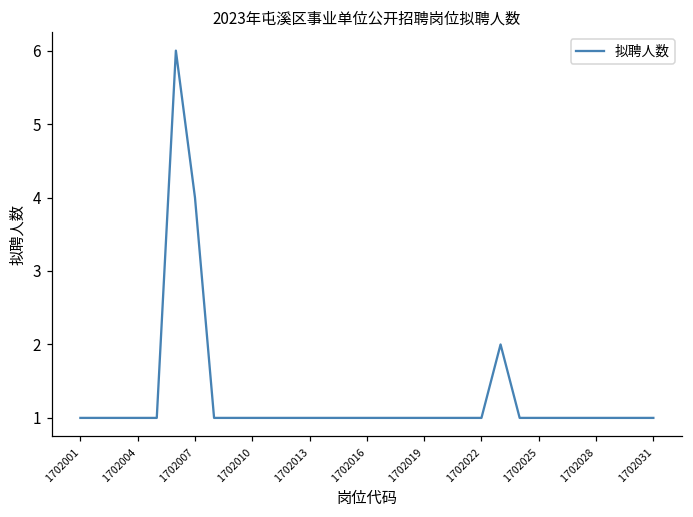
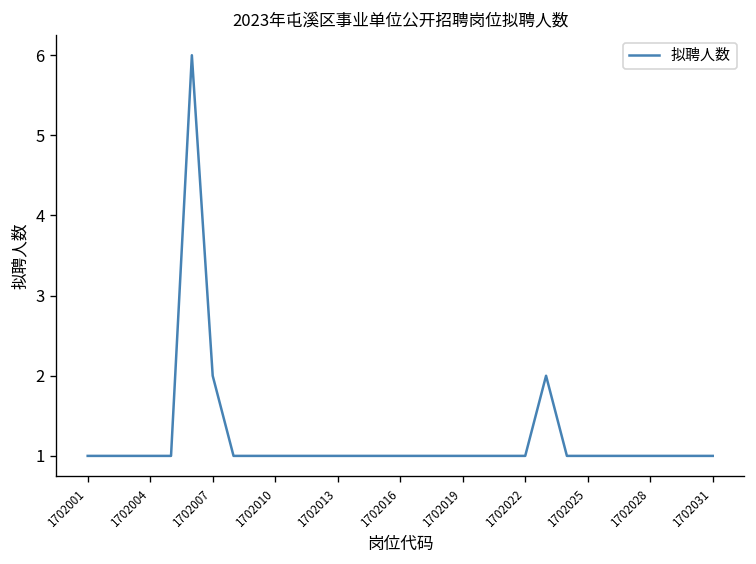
  {
    "1702001": 1,
    "1702004": 1,
-   "1702007": 4,
+   "1702007": 2,
    "1702010": 1,
    "1702013": 1,
    "1702016": 1,
    "1702019": 1,
    "1702022": 1,
    "1702025": 1,
    "1702028": 1,
    "1702031": 1
  }
